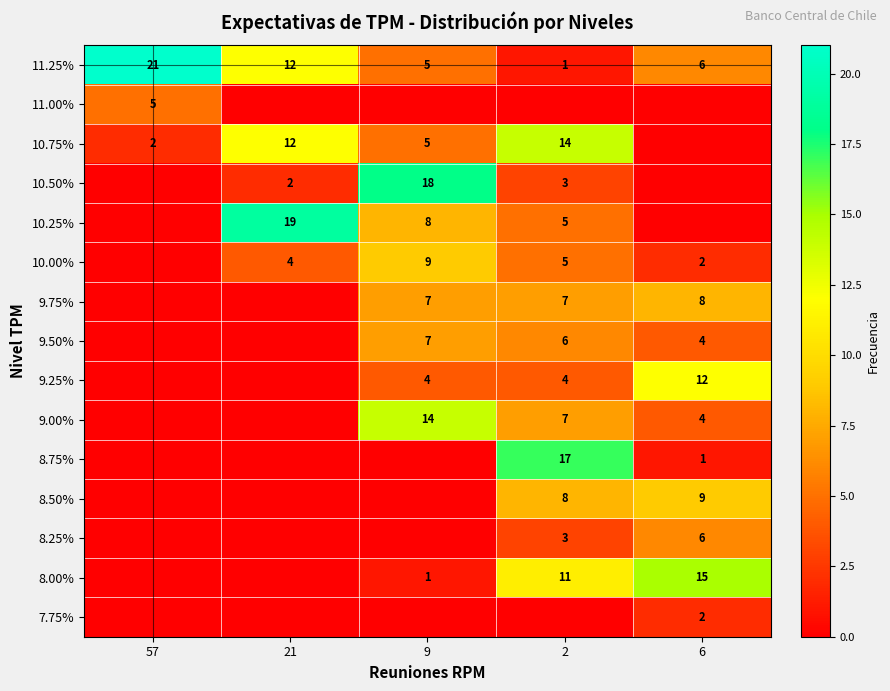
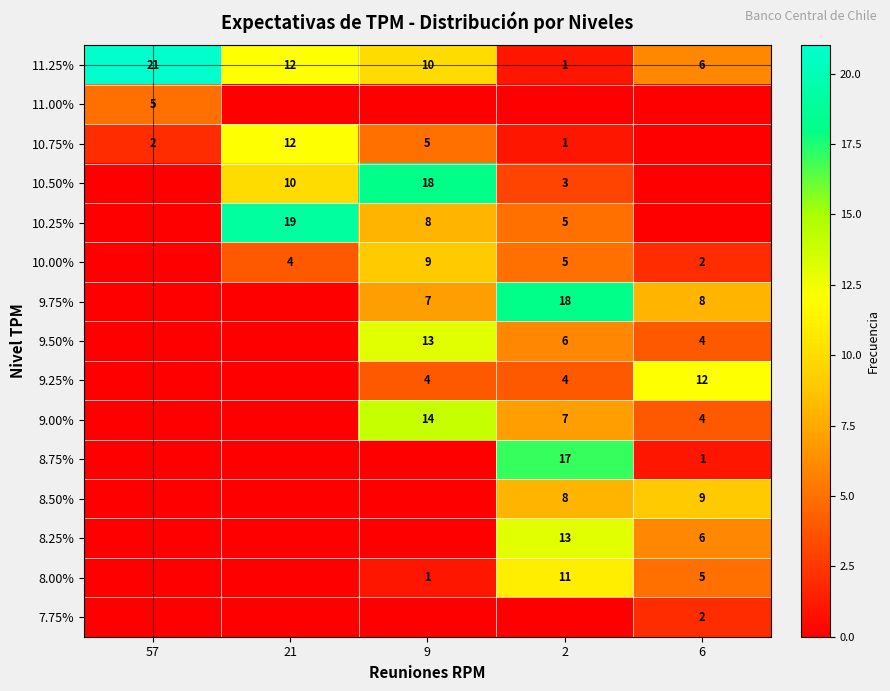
  {
    "11.25%": {
      "57": 21,
      "21": 12,
-     "9": 5,
+     "9": 10,
      "2": 1,
      "6": 6
    },
    "11.00%": {
      "57": 5
    },
    "10.75%": {
      "57": 2,
      "21": 12,
      "9": 5,
-     "2": 14
+     "2": 1
    },
    "10.50%": {
-     "21": 2,
+     "21": 10,
      "9": 18,
      "2": 3
    },
    "10.25%": {
      "21": 19,
      "9": 8,
      "2": 5
    },
    "10.00%": {
      "21": 4,
      "9": 9,
      "2": 5,
      "6": 2
    },
    "9.75%": {
      "9": 7,
-     "2": 7,
+     "2": 18,
      "6": 8
    },
    "9.50%": {
-     "9": 7,
+     "9": 13,
      "2": 6,
      "6": 4
    },
    "9.25%": {
      "9": 4,
      "2": 4,
      "6": 12
    },
    "9.00%": {
      "9": 14,
      "2": 7,
      "6": 4
    },
    "8.75%": {
      "2": 17,
      "6": 1
    },
    "8.50%": {
      "2": 8,
      "6": 9
    },
    "8.25%": {
-     "2": 3,
+     "2": 13,
      "6": 6
    },
    "8.00%": {
      "9": 1,
      "2": 11,
-     "6": 15
+     "6": 5
    },
    "7.75%": {
      "6": 2
    }
  }
